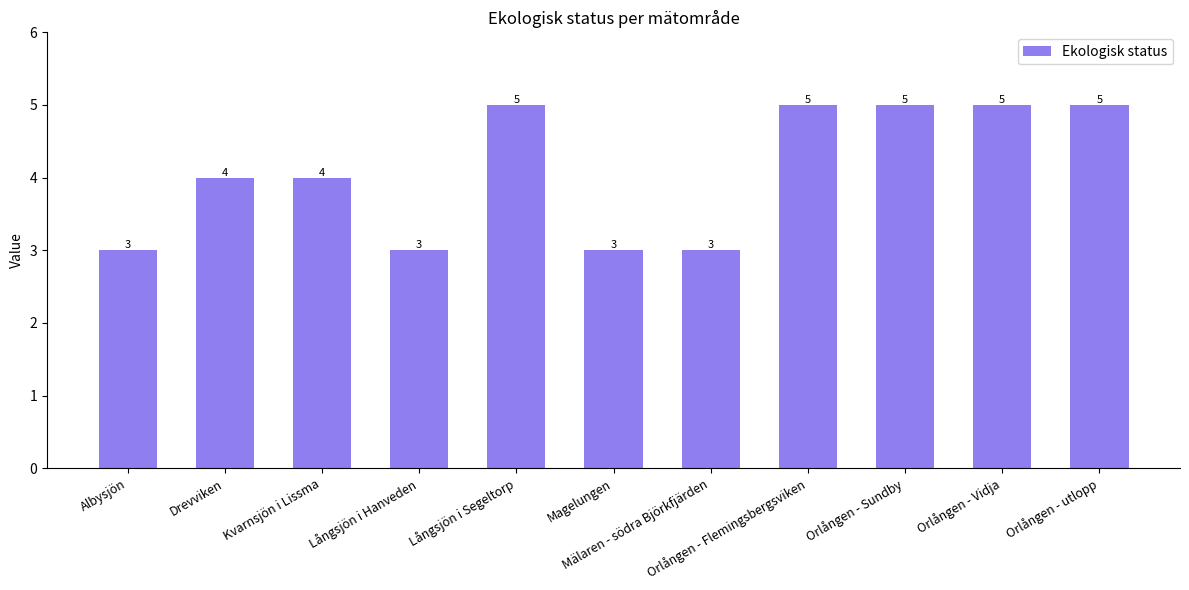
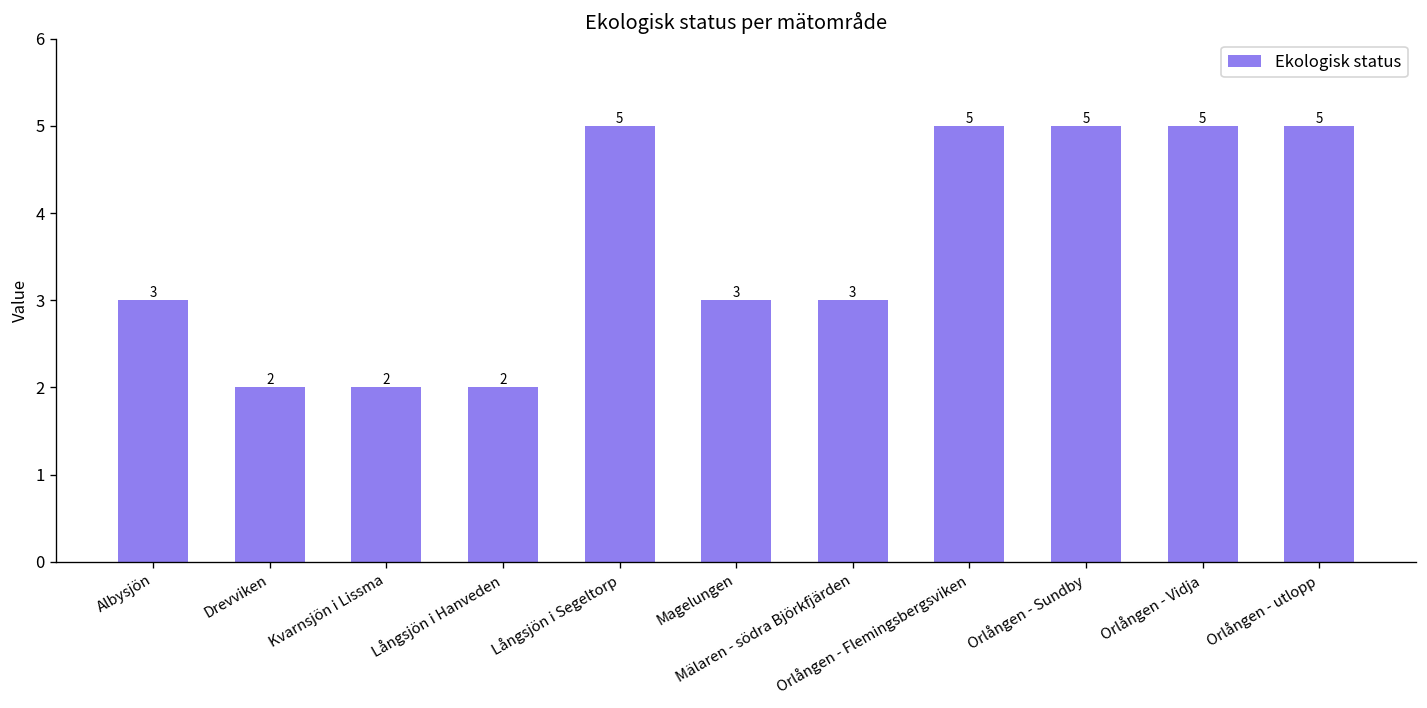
  {
    "Albysjön": 3,
-   "Drevviken": 4,
-   "Kvarnsjön i Lissma": 4,
-   "Långsjön i Hanveden": 3,
+   "Drevviken": 2,
+   "Kvarnsjön i Lissma": 2,
+   "Långsjön i Hanveden": 2,
    "Långsjön i Segeltorp": 5,
    "Magelungen": 3,
    "Mälaren - södra Björkfjärden": 3,
    "Orlången - Flemingsbergsviken": 5,
    "Orlången - Sundby": 5,
    "Orlången - Vidja": 5,
    "Orlången - utlopp": 5
  }
